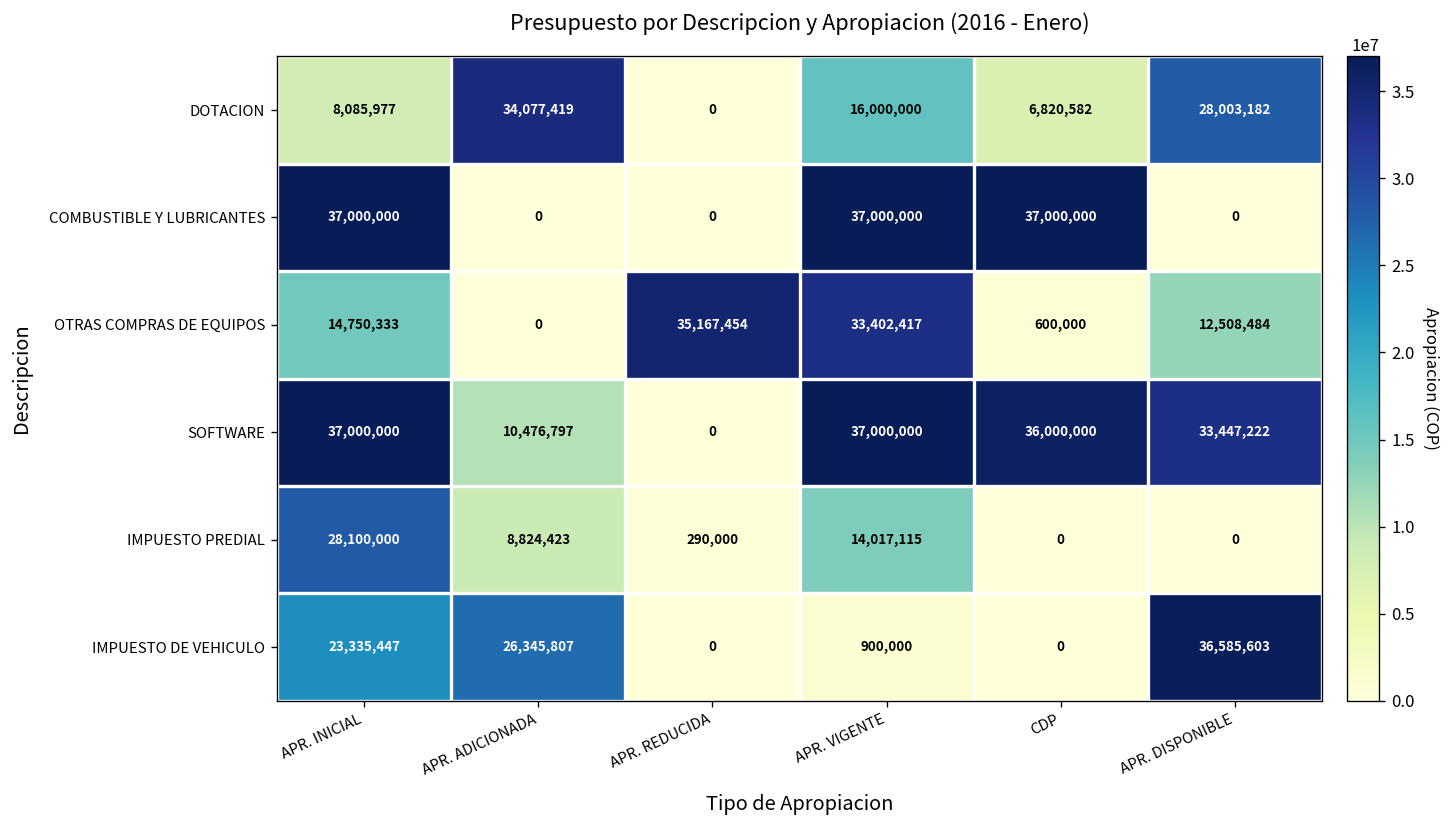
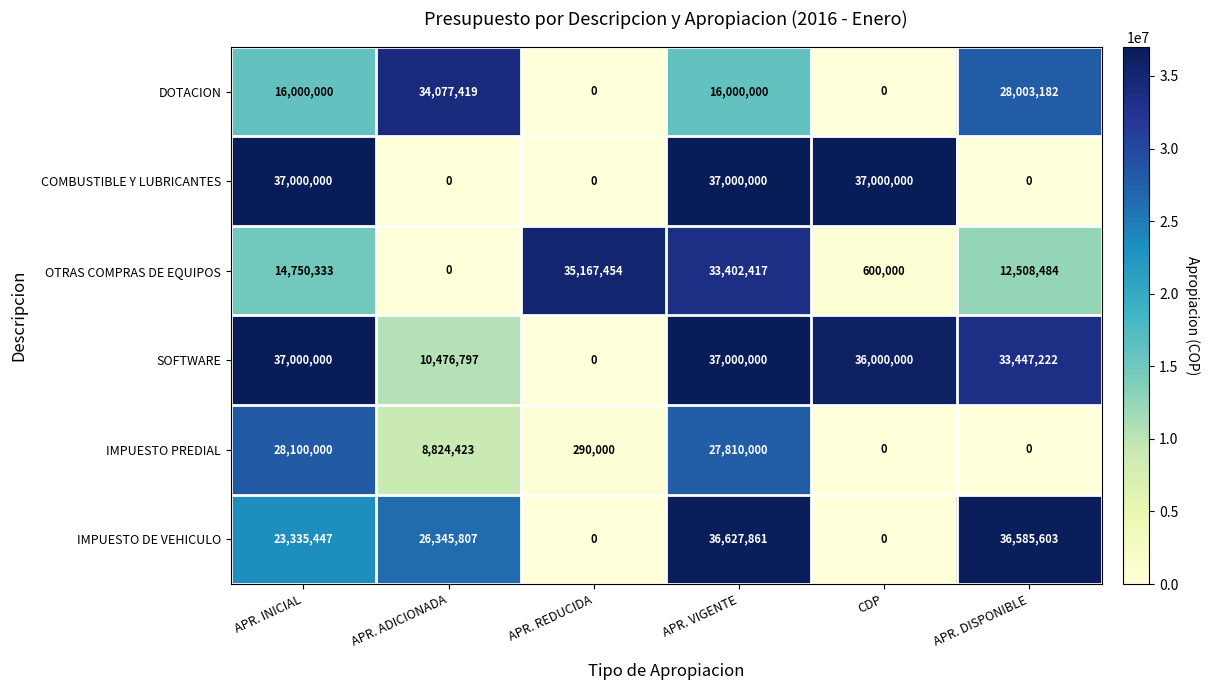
  {
    "DOTACION": {
-     "APR. INICIAL": "8,085,977",
+     "APR. INICIAL": "16,000,000",
      "APR. ADICIONADA": "34,077,419",
      "APR. REDUCIDA": "0",
      "APR. VIGENTE": "16,000,000",
-     "CDP": "6,820,582",
+     "CDP": "0",
      "APR. DISPONIBLE": "28,003,182"
    },
    "COMBUSTIBLE Y LUBRICANTES": {
      "APR. INICIAL": "37,000,000",
      "APR. ADICIONADA": "0",
      "APR. REDUCIDA": "0",
      "APR. VIGENTE": "37,000,000",
      "CDP": "37,000,000",
      "APR. DISPONIBLE": "0"
    },
    "OTRAS COMPRAS DE EQUIPOS": {
      "APR. INICIAL": "14,750,333",
      "APR. ADICIONADA": "0",
      "APR. REDUCIDA": "35,167,454",
      "APR. VIGENTE": "33,402,417",
      "CDP": "600,000",
      "APR. DISPONIBLE": "12,508,484"
    },
    "SOFTWARE": {
      "APR. INICIAL": "37,000,000",
      "APR. ADICIONADA": "10,476,797",
      "APR. REDUCIDA": "0",
      "APR. VIGENTE": "37,000,000",
      "CDP": "36,000,000",
      "APR. DISPONIBLE": "33,447,222"
    },
    "IMPUESTO PREDIAL": {
      "APR. INICIAL": "28,100,000",
      "APR. ADICIONADA": "8,824,423",
      "APR. REDUCIDA": "290,000",
-     "APR. VIGENTE": "14,017,115",
+     "APR. VIGENTE": "27,810,000",
      "CDP": "0",
      "APR. DISPONIBLE": "0"
    },
    "IMPUESTO DE VEHICULO": {
      "APR. INICIAL": "23,335,447",
      "APR. ADICIONADA": "26,345,807",
      "APR. REDUCIDA": "0",
-     "APR. VIGENTE": "900,000",
+     "APR. VIGENTE": "36,627,861",
      "CDP": "0",
      "APR. DISPONIBLE": "36,585,603"
    }
  }
